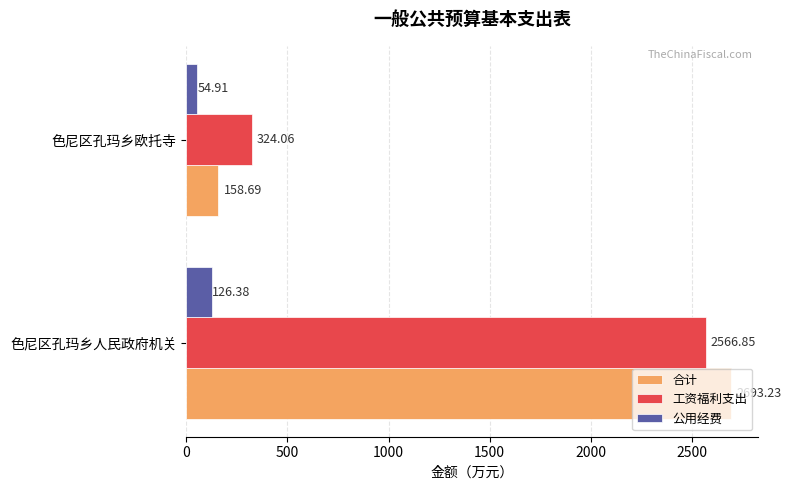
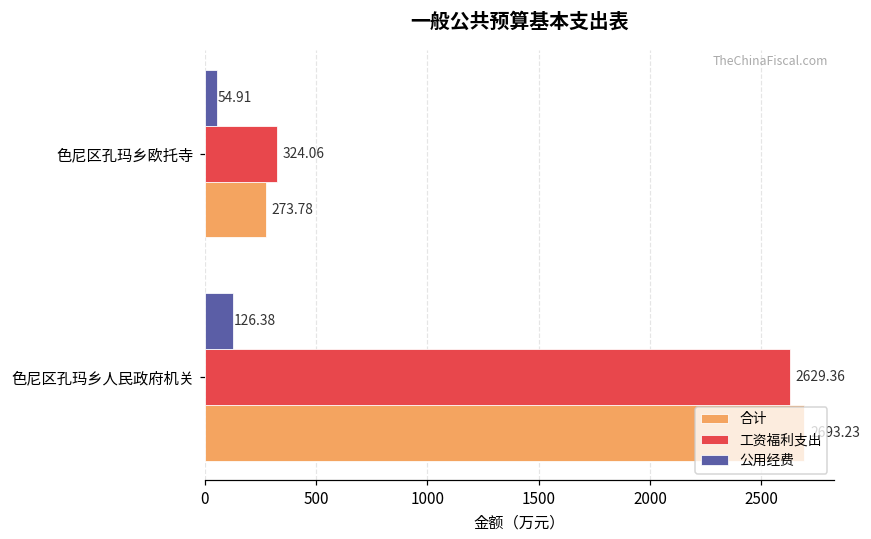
  {
    "合计": {
-     "色尼区孔玛乡欧托寺": 158.69
+     "色尼区孔玛乡欧托寺": 273.78
    },
    "工资福利支出": {
      "色尼区孔玛乡欧托寺": 324.06,
-     "色尼区孔玛乡人民政府机关": 2566.85
+     "色尼区孔玛乡人民政府机关": 2629.36
    },
    "公用经费": {
      "色尼区孔玛乡欧托寺": 54.91,
      "色尼区孔玛乡人民政府机关": 126.38
    }
  }
